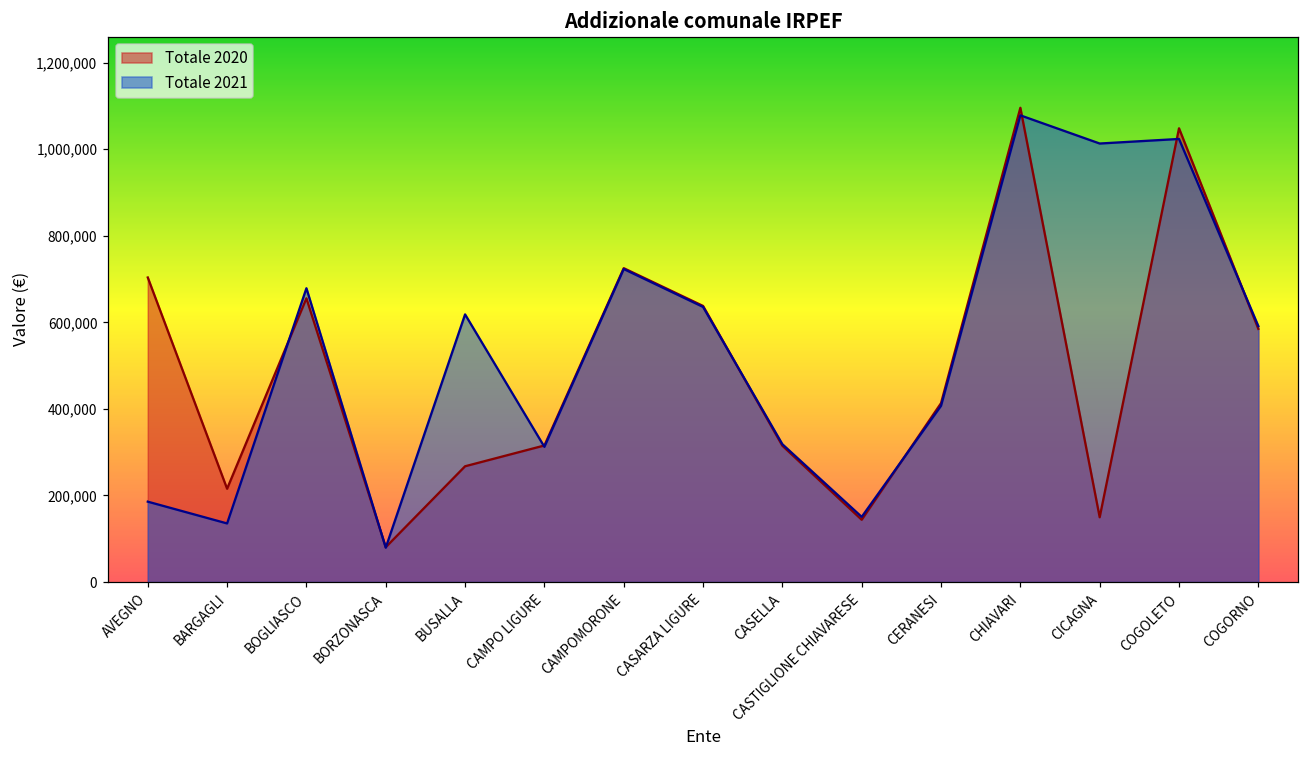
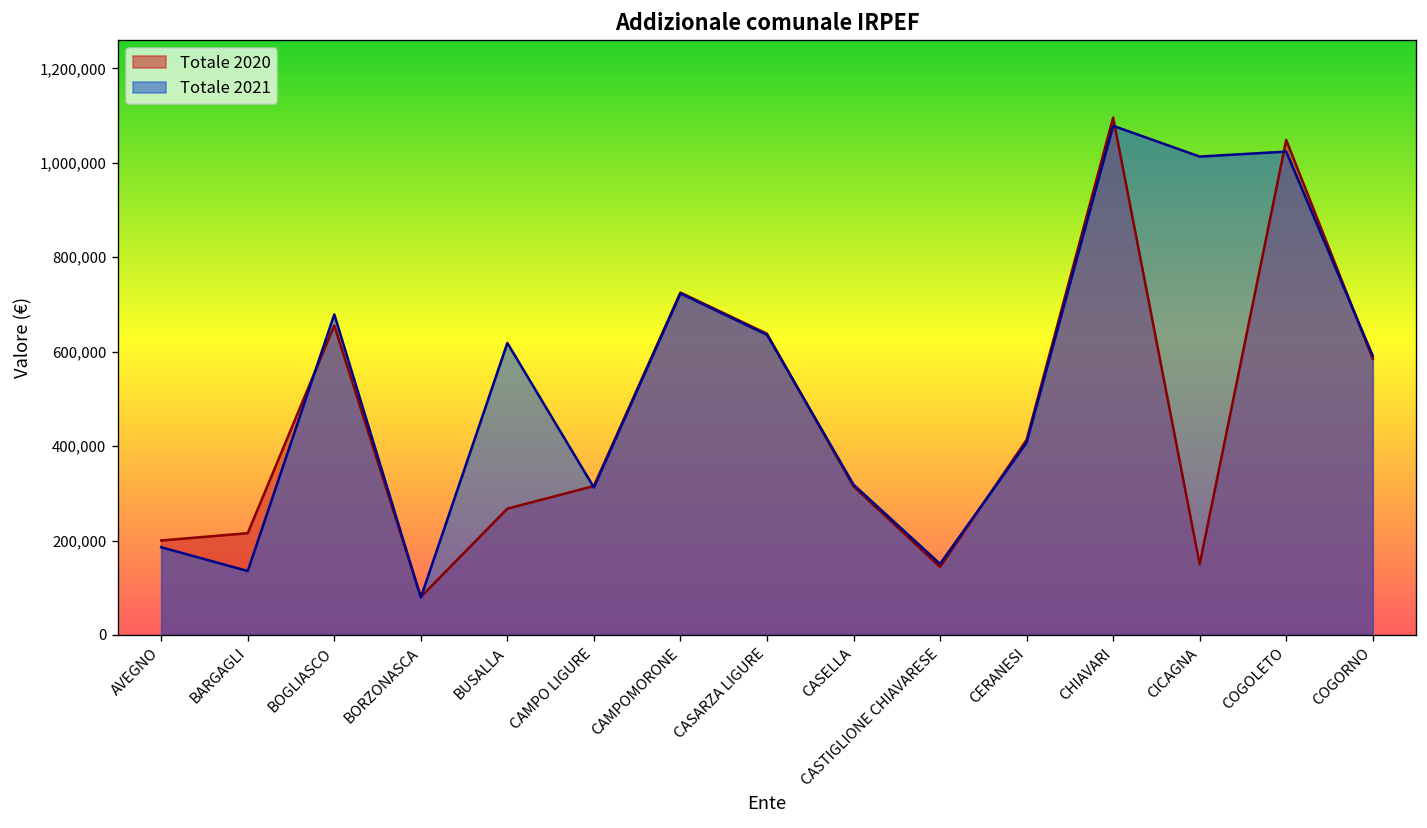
  {
    "Totale 2020": {
-     "AVEGNO": "700,000",
+     "AVEGNO": "200,000",
      "BARGAGLI": "220,000",
      "BOGLIASCO": "660,000",
      "BUSALLA": "270,000",
      "CASTIGLIONE CHIAVARESE": "140,000",
      "CHIAVARI": "1,100,000",
      "CICAGNA": "150,000",
      "COGOLETO": "1,050,000"
    },
    "Totale 2021": {
      "AVEGNO": "190,000",
      "BARGAGLI": "140,000",
      "BOGLIASCO": "680,000",
      "BUSALLA": "620,000",
      "CASTIGLIONE CHIAVARESE": "150,000",
      "CHIAVARI": "1,080,000",
      "CICAGNA": "1,010,000",
      "COGOLETO": "1,020,000"
    }
  }
